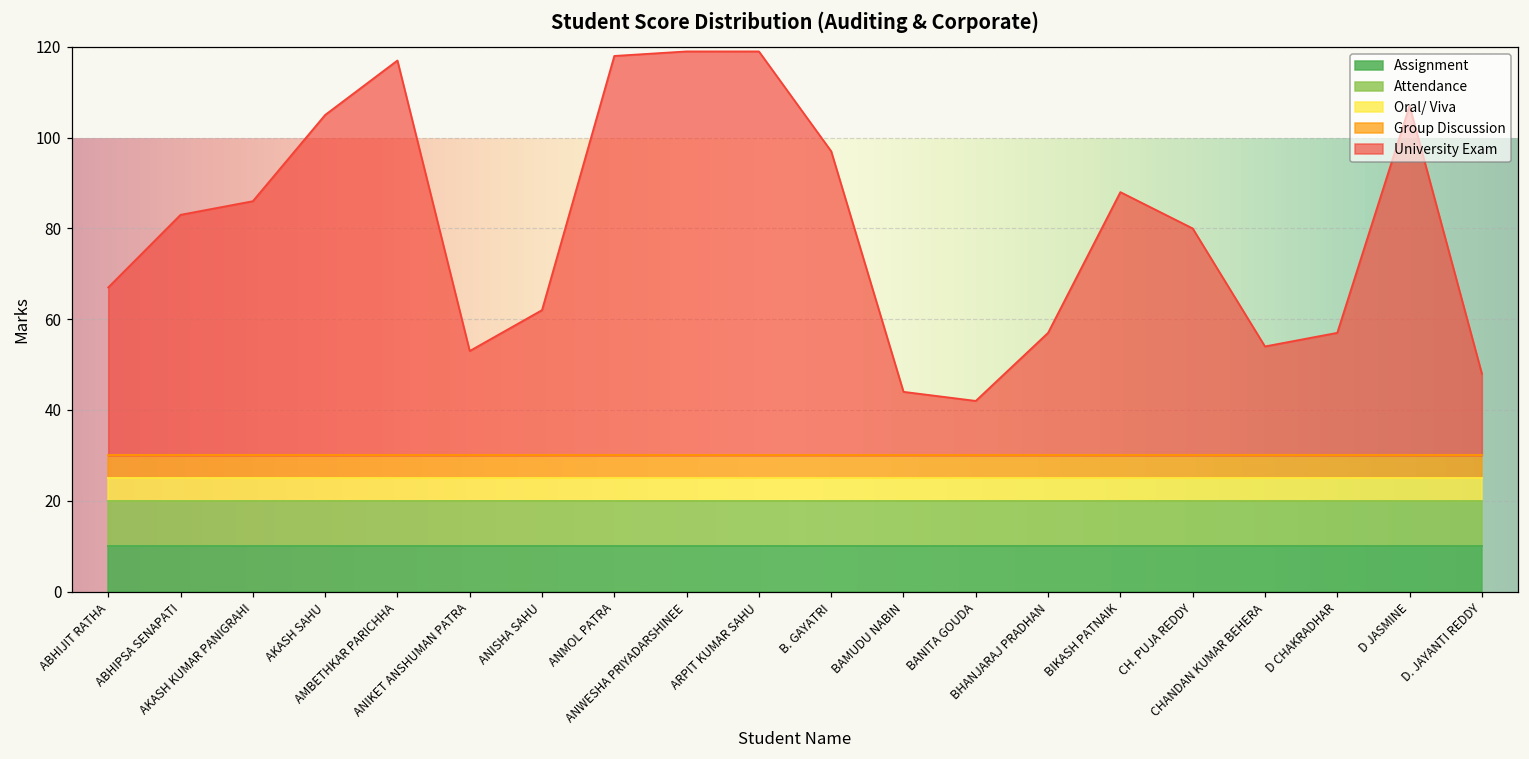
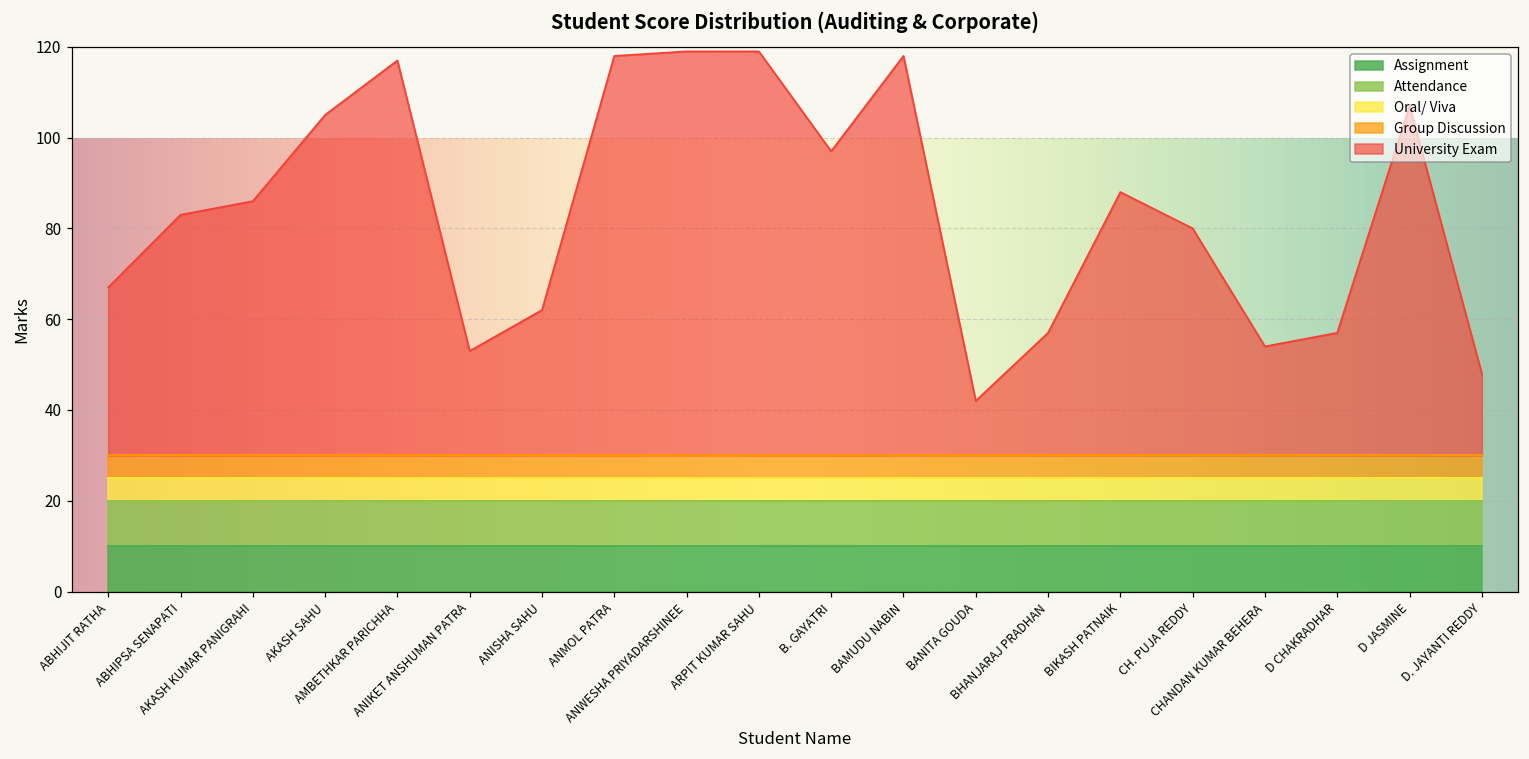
  {
    "Assignment": {
      "ABHIJIT RATHA": 10,
      "ABHIPSA SENAPATI": 10,
      "AKASH KUMAR PANIGRAHI": 10,
      "AKASH SAHU": 10,
      "AMBETHKAR PARICHHA": 10,
      "ANIKET ANSHUMAN PATRA": 10,
      "ANISHA SAHU": 10,
      "ANMOL PATRA": 10,
      "ANWESHA PRIYADARSHINEE": 10,
      "ARPIT KUMAR SAHU": 10,
      "B. GAYATRI": 10,
      "BAMUDU NABIN": 10,
      "BANITA GOUDA": 10,
      "BHANJARAJ PRADHAN": 10,
      "BIKASH PATNAIK": 10,
      "CH. PUJA REDDY": 10,
      "CHANDAN KUMAR BEHERA": 10,
      "D CHAKRADHAR": 10,
      "D JASMINE": 10,
      "D. JAYANTI REDDY": 10
    },
    "Attendance": {
      "ABHIJIT RATHA": 20,
      "ABHIPSA SENAPATI": 20,
      "AKASH KUMAR PANIGRAHI": 20,
      "AKASH SAHU": 20,
      "AMBETHKAR PARICHHA": 20,
      "ANIKET ANSHUMAN PATRA": 20,
      "ANISHA SAHU": 20,
      "ANMOL PATRA": 20,
      "ANWESHA PRIYADARSHINEE": 20,
      "ARPIT KUMAR SAHU": 20,
      "B. GAYATRI": 20,
      "BAMUDU NABIN": 20,
      "BANITA GOUDA": 20,
      "BHANJARAJ PRADHAN": 20,
      "BIKASH PATNAIK": 20,
      "CH. PUJA REDDY": 20,
      "CHANDAN KUMAR BEHERA": 20,
      "D CHAKRADHAR": 20,
      "D JASMINE": 20,
      "D. JAYANTI REDDY": 20
    },
    "Oral/ Viva": {
      "ABHIJIT RATHA": 25,
      "ABHIPSA SENAPATI": 25,
      "AKASH KUMAR PANIGRAHI": 25,
      "AKASH SAHU": 25,
      "AMBETHKAR PARICHHA": 25,
      "ANIKET ANSHUMAN PATRA": 25,
      "ANISHA SAHU": 25,
      "ANMOL PATRA": 25,
      "ANWESHA PRIYADARSHINEE": 25,
      "ARPIT KUMAR SAHU": 25,
      "B. GAYATRI": 25,
      "BAMUDU NABIN": 25,
      "BANITA GOUDA": 25,
      "BHANJARAJ PRADHAN": 25,
      "BIKASH PATNAIK": 25,
      "CH. PUJA REDDY": 25,
      "CHANDAN KUMAR BEHERA": 25,
      "D CHAKRADHAR": 25,
      "D JASMINE": 25,
      "D. JAYANTI REDDY": 25
    },
    "Group Discussion": {
      "ABHIJIT RATHA": 30,
      "ABHIPSA SENAPATI": 30,
      "AKASH KUMAR PANIGRAHI": 30,
      "AKASH SAHU": 30,
      "AMBETHKAR PARICHHA": 30,
      "ANIKET ANSHUMAN PATRA": 30,
      "ANISHA SAHU": 30,
      "ANMOL PATRA": 30,
      "ANWESHA PRIYADARSHINEE": 30,
      "ARPIT KUMAR SAHU": 30,
      "B. GAYATRI": 30,
      "BAMUDU NABIN": 30,
      "BANITA GOUDA": 30,
      "BHANJARAJ PRADHAN": 30,
      "BIKASH PATNAIK": 30,
      "CH. PUJA REDDY": 30,
      "CHANDAN KUMAR BEHERA": 30,
      "D CHAKRADHAR": 30,
      "D JASMINE": 30,
      "D. JAYANTI REDDY": 30
    },
    "University Exam": {
      "ABHIJIT RATHA": 67,
      "ABHIPSA SENAPATI": 83,
      "AKASH KUMAR PANIGRAHI": 86,
      "AKASH SAHU": 105,
      "AMBETHKAR PARICHHA": 117,
      "ANIKET ANSHUMAN PATRA": 53,
      "ANISHA SAHU": 62,
      "ANMOL PATRA": 118,
      "ANWESHA PRIYADARSHINEE": 119,
      "ARPIT KUMAR SAHU": 119,
      "B. GAYATRI": 97,
-     "BAMUDU NABIN": 44,
+     "BAMUDU NABIN": 118,
      "BANITA GOUDA": 42,
      "BHANJARAJ PRADHAN": 57,
      "BIKASH PATNAIK": 88,
      "CH. PUJA REDDY": 80,
      "CHANDAN KUMAR BEHERA": 54,
      "D CHAKRADHAR": 57,
      "D. JAYANTI REDDY": 48
    }
  }
